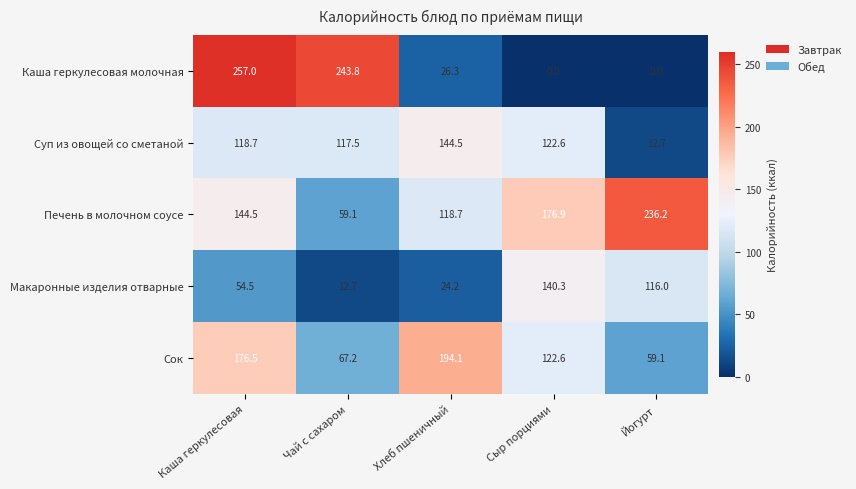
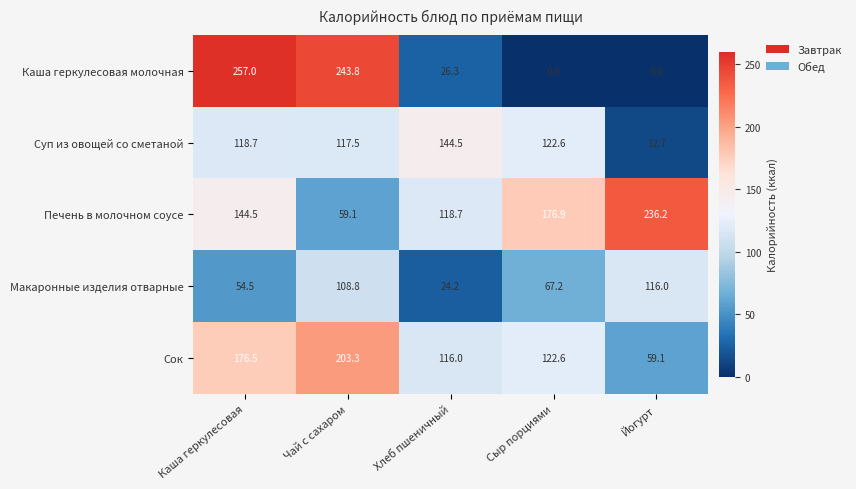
  {
    "Каша геркулесовая молочная": {
      "Каша геркулесовая": 257.0,
      "Чай с сахаром": 243.8,
      "Хлеб пшеничный": 26.3,
      "Сыр порциями": 0.0,
      "Йогурт": 0.0
    },
    "Суп из овощей со сметаной": {
      "Каша геркулесовая": 118.7,
      "Чай с сахаром": 117.5,
      "Хлеб пшеничный": 144.5,
      "Сыр порциями": 122.6,
      "Йогурт": 12.7
    },
    "Печень в молочном соусе": {
      "Каша геркулесовая": 144.5,
      "Чай с сахаром": 59.1,
      "Хлеб пшеничный": 118.7,
      "Сыр порциями": 176.9,
      "Йогурт": 236.2
    },
    "Макаронные изделия отварные": {
      "Каша геркулесовая": 54.5,
-     "Чай с сахаром": 12.7,
+     "Чай с сахаром": 108.8,
      "Хлеб пшеничный": 24.2,
-     "Сыр порциями": 140.3,
+     "Сыр порциями": 67.2,
      "Йогурт": 116.0
    },
    "Сок": {
      "Каша геркулесовая": 176.5,
-     "Чай с сахаром": 67.2,
-     "Хлеб пшеничный": 194.1,
+     "Чай с сахаром": 203.3,
+     "Хлеб пшеничный": 116.0,
      "Сыр порциями": 122.6,
      "Йогурт": 59.1
    }
  }
